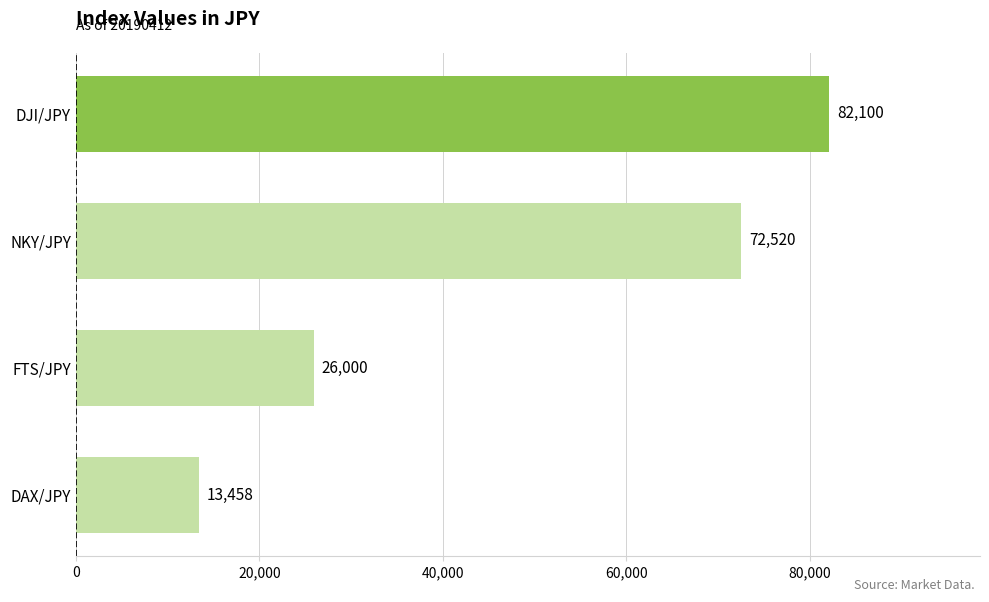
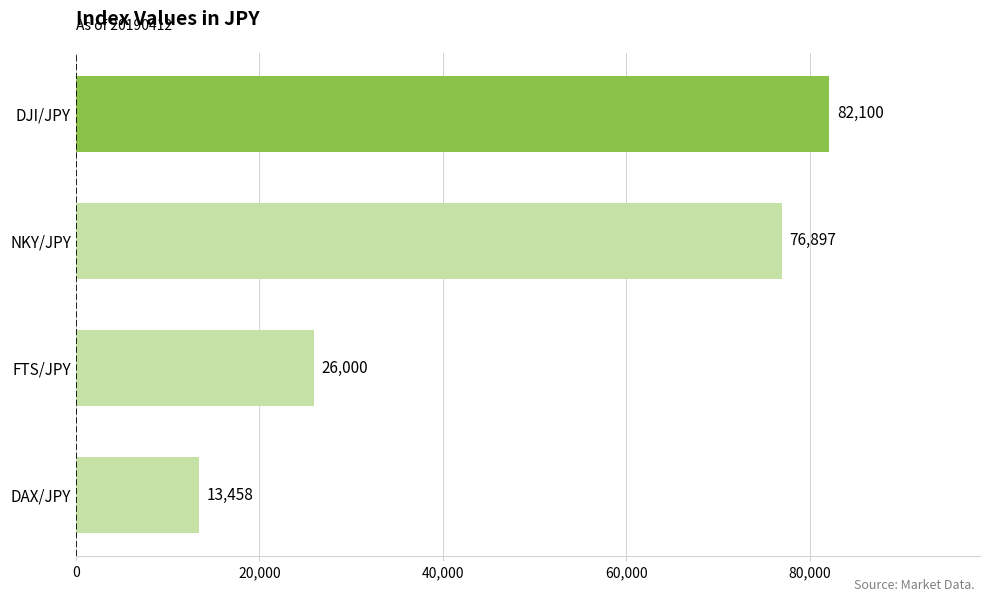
  {
    "DJI/JPY": "82,100",
-   "NKY/JPY": "72,520",
+   "NKY/JPY": "76,897",
    "FTS/JPY": "26,000",
    "DAX/JPY": "13,458"
  }
